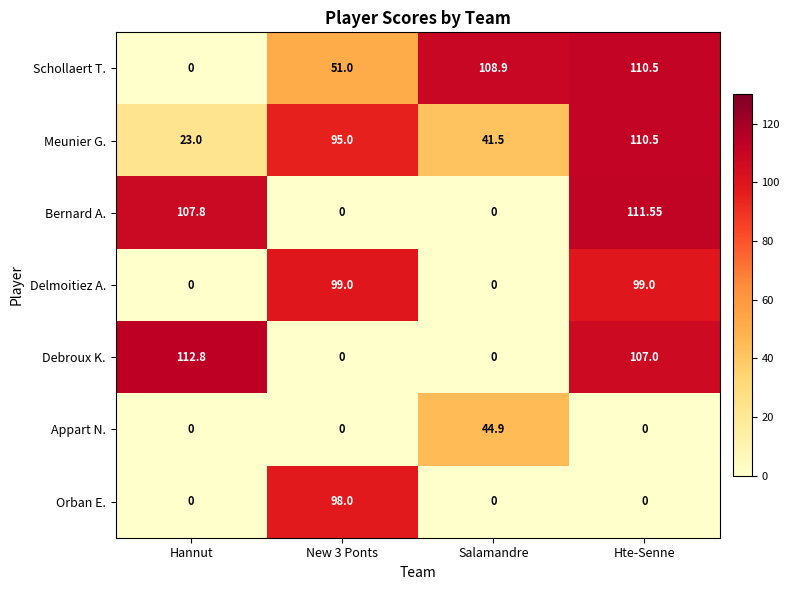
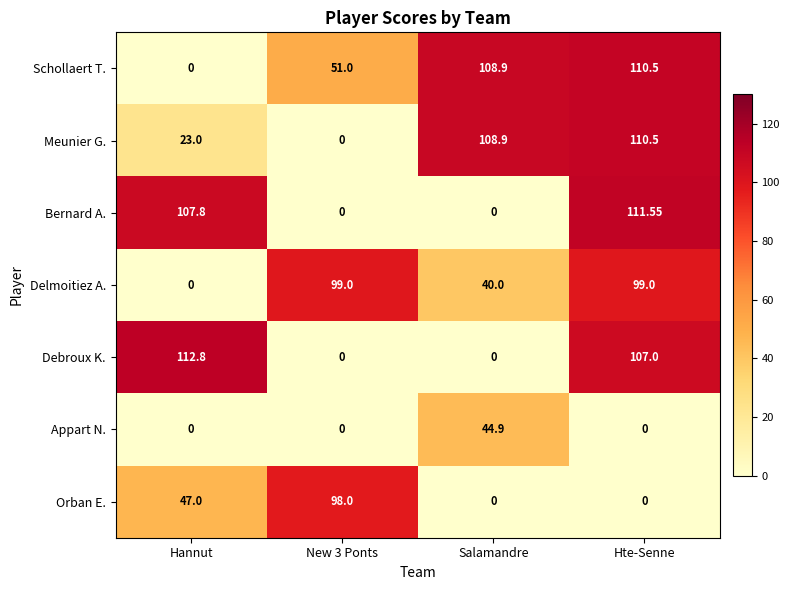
  {
    "Schollaert T.": {
      "Hannut": 0,
      "New 3 Ponts": 51.0,
      "Salamandre": 108.9,
      "Hte-Senne": 110.5
    },
    "Meunier G.": {
      "Hannut": 23.0,
-     "New 3 Ponts": 95.0,
-     "Salamandre": 41.5,
+     "New 3 Ponts": 0,
+     "Salamandre": 108.9,
      "Hte-Senne": 110.5
    },
    "Bernard A.": {
      "Hannut": 107.8,
      "New 3 Ponts": 0,
      "Salamandre": 0,
      "Hte-Senne": 111.55
    },
    "Delmoitiez A.": {
      "Hannut": 0,
      "New 3 Ponts": 99.0,
-     "Salamandre": 0,
+     "Salamandre": 40.0,
      "Hte-Senne": 99.0
    },
    "Debroux K.": {
      "Hannut": 112.8,
      "New 3 Ponts": 0,
      "Salamandre": 0,
      "Hte-Senne": 107.0
    },
    "Appart N.": {
      "Hannut": 0,
      "New 3 Ponts": 0,
      "Salamandre": 44.9,
      "Hte-Senne": 0
    },
    "Orban E.": {
-     "Hannut": 0,
+     "Hannut": 47.0,
      "New 3 Ponts": 98.0,
      "Salamandre": 0,
      "Hte-Senne": 0
    }
  }
